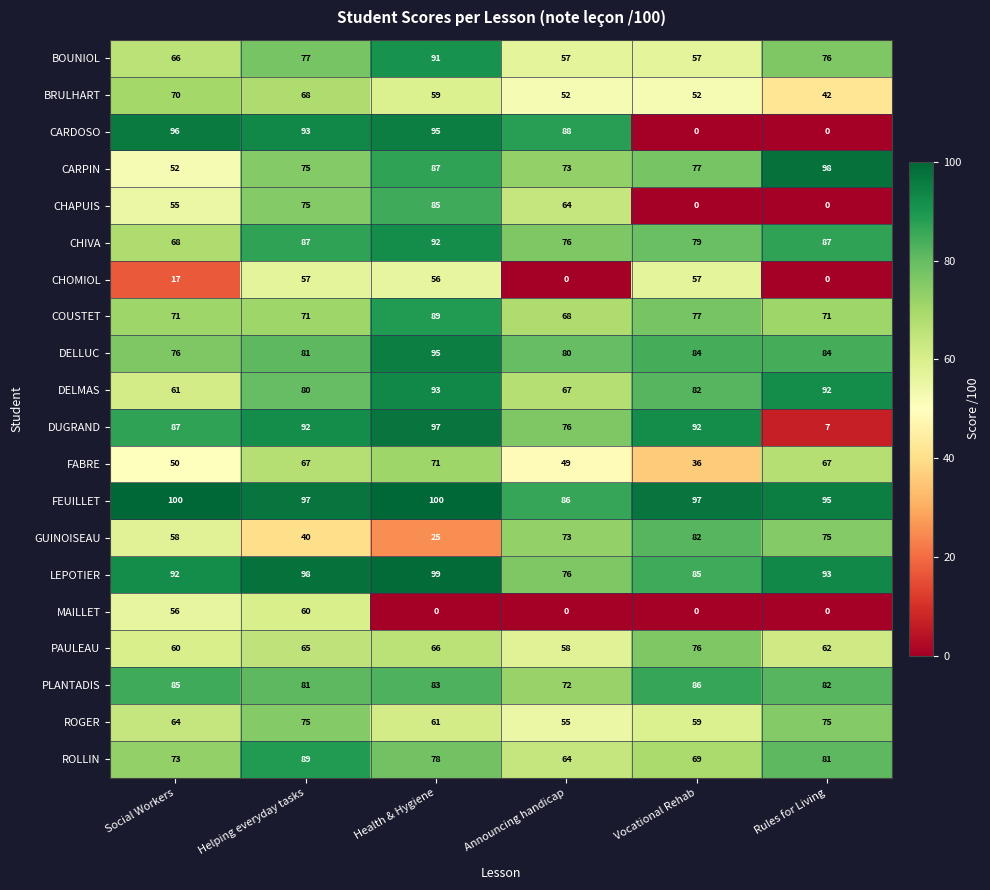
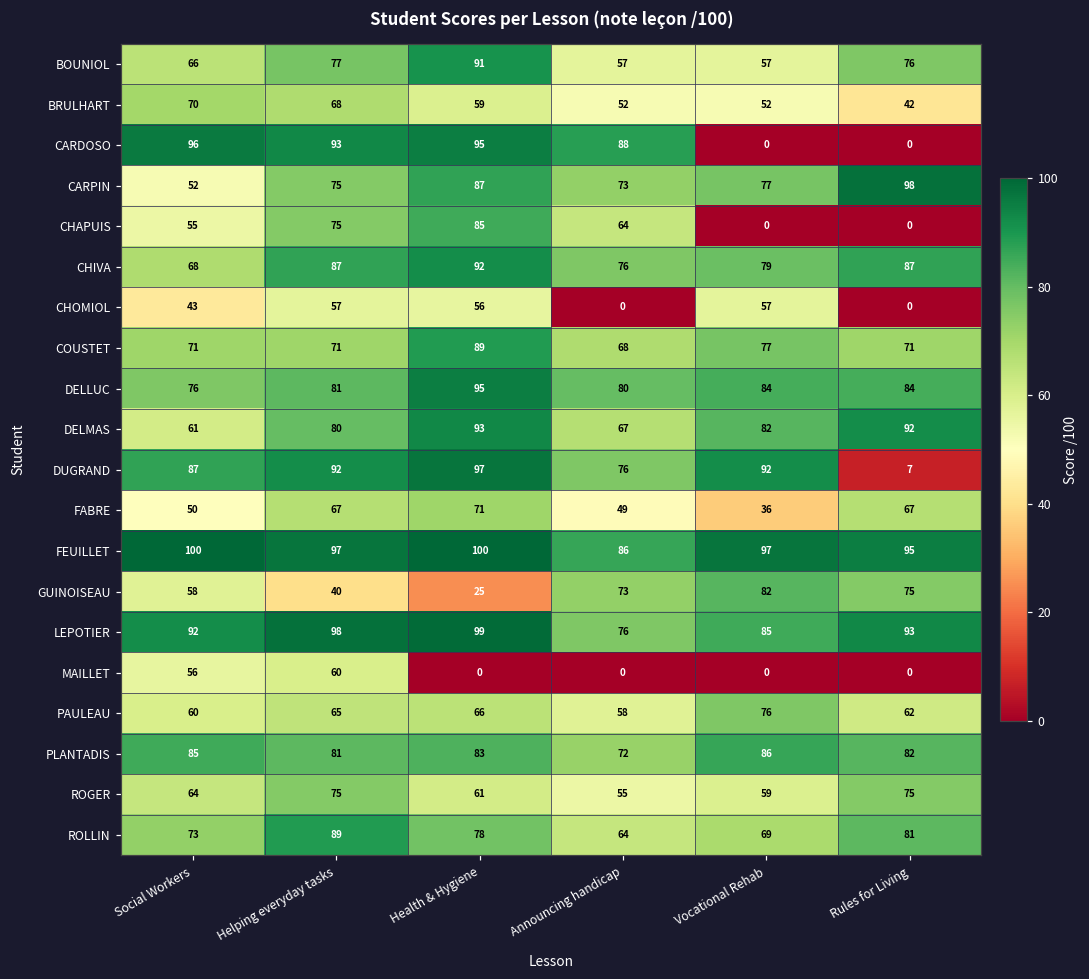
  {
    "BOUNIOL": {
      "Social Workers": 66,
      "Helping everyday tasks": 77,
      "Health & Hygiene": 91,
      "Announcing handicap": 57,
      "Vocational Rehab": 57,
      "Rules for Living": 76
    },
    "BRULHART": {
      "Social Workers": 70,
      "Helping everyday tasks": 68,
      "Health & Hygiene": 59,
      "Announcing handicap": 52,
      "Vocational Rehab": 52,
      "Rules for Living": 42
    },
    "CARDOSO": {
      "Social Workers": 96,
      "Helping everyday tasks": 93,
      "Health & Hygiene": 95,
      "Announcing handicap": 88,
      "Vocational Rehab": 0,
      "Rules for Living": 0
    },
    "CARPIN": {
      "Social Workers": 52,
      "Helping everyday tasks": 75,
      "Health & Hygiene": 87,
      "Announcing handicap": 73,
      "Vocational Rehab": 77,
      "Rules for Living": 98
    },
    "CHAPUIS": {
      "Social Workers": 55,
      "Helping everyday tasks": 75,
      "Health & Hygiene": 85,
      "Announcing handicap": 64,
      "Vocational Rehab": 0,
      "Rules for Living": 0
    },
    "CHIVA": {
      "Social Workers": 68,
      "Helping everyday tasks": 87,
      "Health & Hygiene": 92,
      "Announcing handicap": 76,
      "Vocational Rehab": 79,
      "Rules for Living": 87
    },
    "CHOMIOL": {
-     "Social Workers": 17,
+     "Social Workers": 43,
      "Helping everyday tasks": 57,
      "Health & Hygiene": 56,
      "Announcing handicap": 0,
      "Vocational Rehab": 57,
      "Rules for Living": 0
    },
    "COUSTET": {
      "Social Workers": 71,
      "Helping everyday tasks": 71,
      "Health & Hygiene": 89,
      "Announcing handicap": 68,
      "Vocational Rehab": 77,
      "Rules for Living": 71
    },
    "DELLUC": {
      "Social Workers": 76,
      "Helping everyday tasks": 81,
      "Health & Hygiene": 95,
      "Announcing handicap": 80,
      "Vocational Rehab": 84,
      "Rules for Living": 84
    },
    "DELMAS": {
      "Social Workers": 61,
      "Helping everyday tasks": 80,
      "Health & Hygiene": 93,
      "Announcing handicap": 67,
      "Vocational Rehab": 82,
      "Rules for Living": 92
    },
    "DUGRAND": {
      "Social Workers": 87,
      "Helping everyday tasks": 92,
      "Health & Hygiene": 97,
      "Announcing handicap": 76,
      "Vocational Rehab": 92,
      "Rules for Living": 7
    },
    "FABRE": {
      "Social Workers": 50,
      "Helping everyday tasks": 67,
      "Health & Hygiene": 71,
      "Announcing handicap": 49,
      "Vocational Rehab": 36,
      "Rules for Living": 67
    },
    "FEUILLET": {
      "Social Workers": 100,
      "Helping everyday tasks": 97,
      "Health & Hygiene": 100,
      "Announcing handicap": 86,
      "Vocational Rehab": 97,
      "Rules for Living": 95
    },
    "GUINOISEAU": {
      "Social Workers": 58,
      "Helping everyday tasks": 40,
      "Health & Hygiene": 25,
      "Announcing handicap": 73,
      "Vocational Rehab": 82,
      "Rules for Living": 75
    },
    "LEPOTIER": {
      "Social Workers": 92,
      "Helping everyday tasks": 98,
      "Health & Hygiene": 99,
      "Announcing handicap": 76,
      "Vocational Rehab": 85,
      "Rules for Living": 93
    },
    "MAILLET": {
      "Social Workers": 56,
      "Helping everyday tasks": 60,
      "Health & Hygiene": 0,
      "Announcing handicap": 0,
      "Vocational Rehab": 0,
      "Rules for Living": 0
    },
    "PAULEAU": {
      "Social Workers": 60,
      "Helping everyday tasks": 65,
      "Health & Hygiene": 66,
      "Announcing handicap": 58,
      "Vocational Rehab": 76,
      "Rules for Living": 62
    },
    "PLANTADIS": {
      "Social Workers": 85,
      "Helping everyday tasks": 81,
      "Health & Hygiene": 83,
      "Announcing handicap": 72,
      "Vocational Rehab": 86,
      "Rules for Living": 82
    },
    "ROGER": {
      "Social Workers": 64,
      "Helping everyday tasks": 75,
      "Health & Hygiene": 61,
      "Announcing handicap": 55,
      "Vocational Rehab": 59,
      "Rules for Living": 75
    },
    "ROLLIN": {
      "Social Workers": 73,
      "Helping everyday tasks": 89,
      "Health & Hygiene": 78,
      "Announcing handicap": 64,
      "Vocational Rehab": 69,
      "Rules for Living": 81
    }
  }
